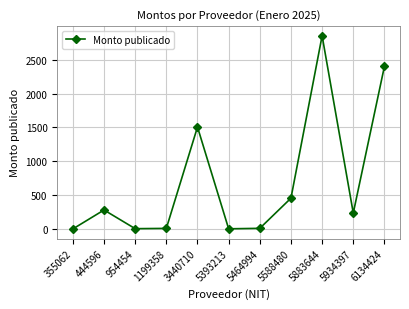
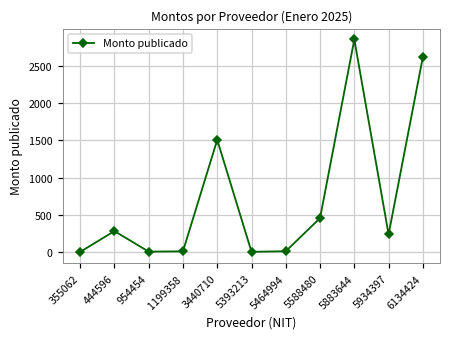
  {
    "355062": 0,
    "444596": 300,
    "954454": 0,
    "1199358": 0,
    "3440710": 1500,
    "5393213": 0,
    "5464994": 0,
    "5588480": 500,
    "5883644": 2900,
    "5934397": 200,
-   "6134424": 2400
+   "6134424": 2600
  }
